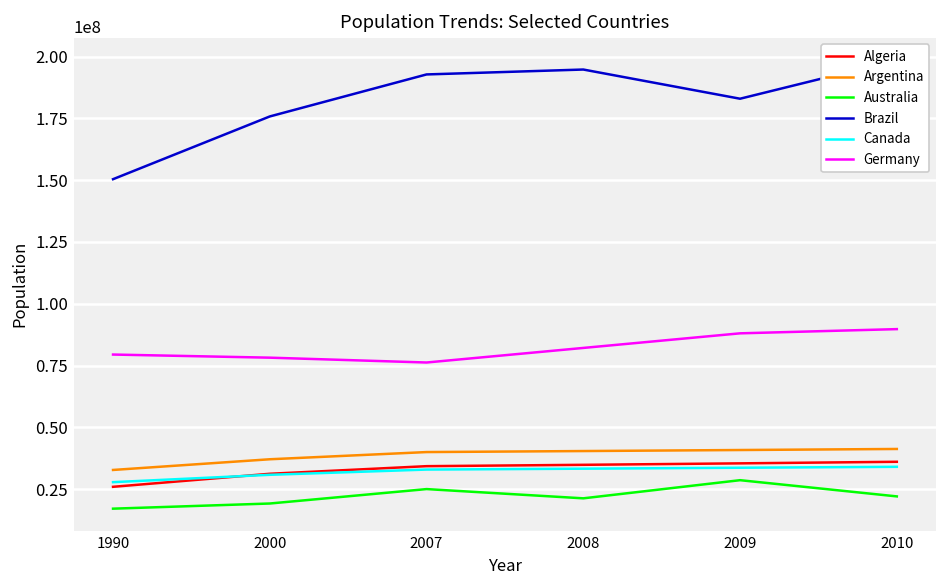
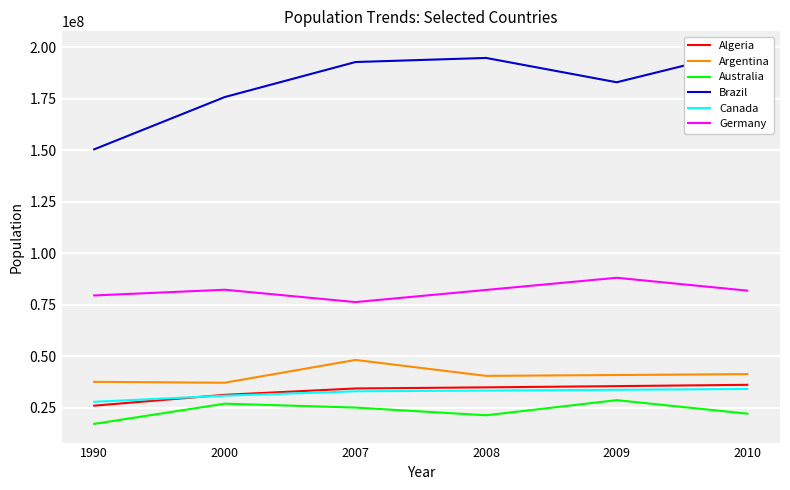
  {
    "Algeria": {
      "1990": 26000000,
      "2007": 34000000,
      "2008": 35000000,
      "2009": 35000000,
      "2010": 36000000
    },
    "Argentina": {
-     "1990": 33000000,
+     "1990": 37000000,
      "2000": 37000000,
-     "2007": 40000000,
+     "2007": 48000000,
      "2008": 40000000,
      "2009": 41000000,
      "2010": 41000000
    },
    "Australia": {
      "1990": 17000000,
-     "2000": 19000000,
+     "2000": 27000000,
      "2007": 25000000,
      "2008": 21000000,
      "2009": 29000000,
      "2010": 22000000
    },
    "Brazil": {
      "1990": 150000000,
      "2000": 176000000,
      "2007": 193000000,
      "2008": 195000000,
      "2009": 183000000
    },
    "Canada": {
      "1990": 28000000,
      "2007": 33000000,
      "2008": 33000000,
      "2009": 34000000,
      "2010": 34000000
    },
    "Germany": {
      "1990": 79000000,
-     "2000": 78000000,
+     "2000": 82000000,
      "2007": 76000000,
      "2008": 82000000,
      "2009": 88000000,
-     "2010": 90000000
+     "2010": 82000000
    }
  }
